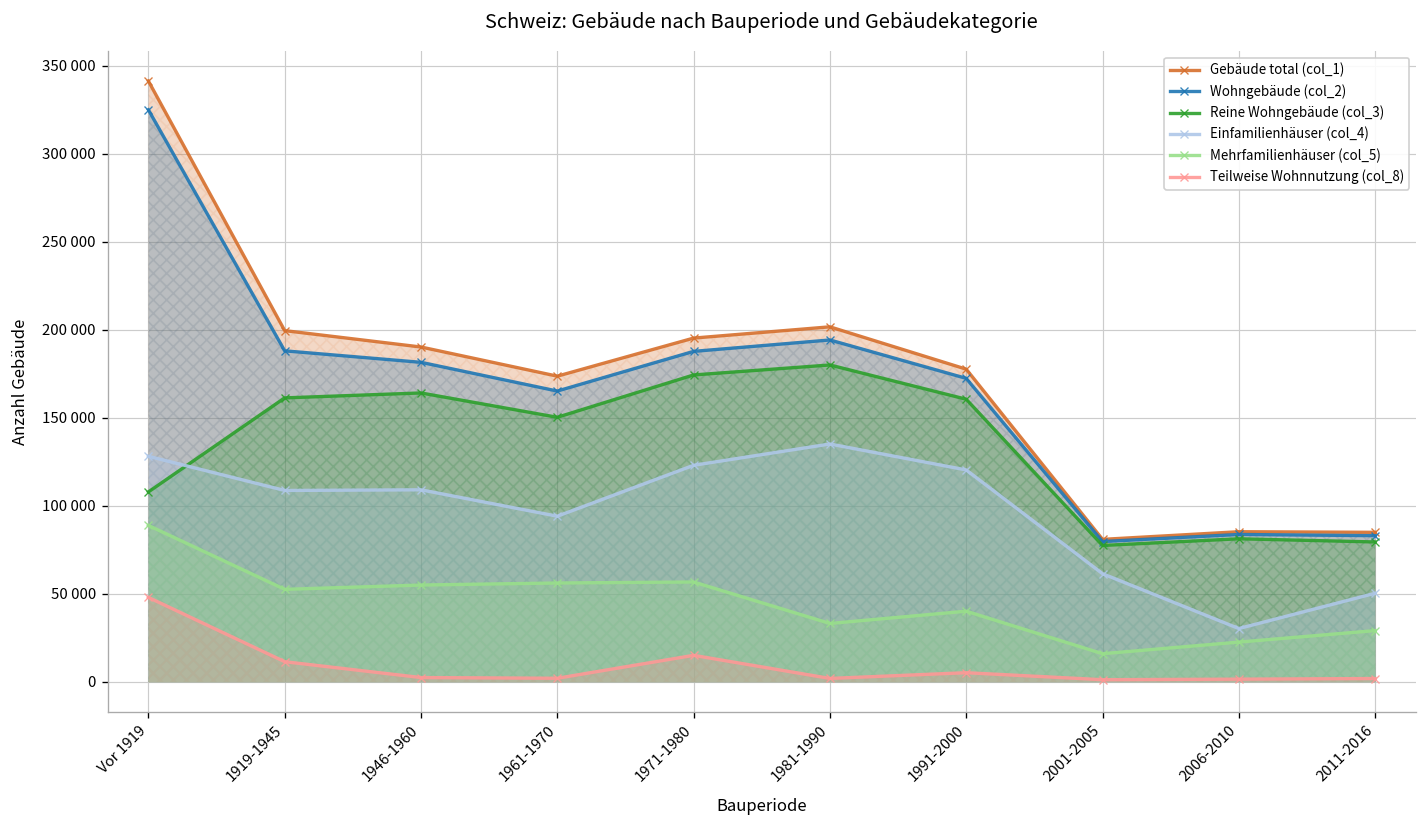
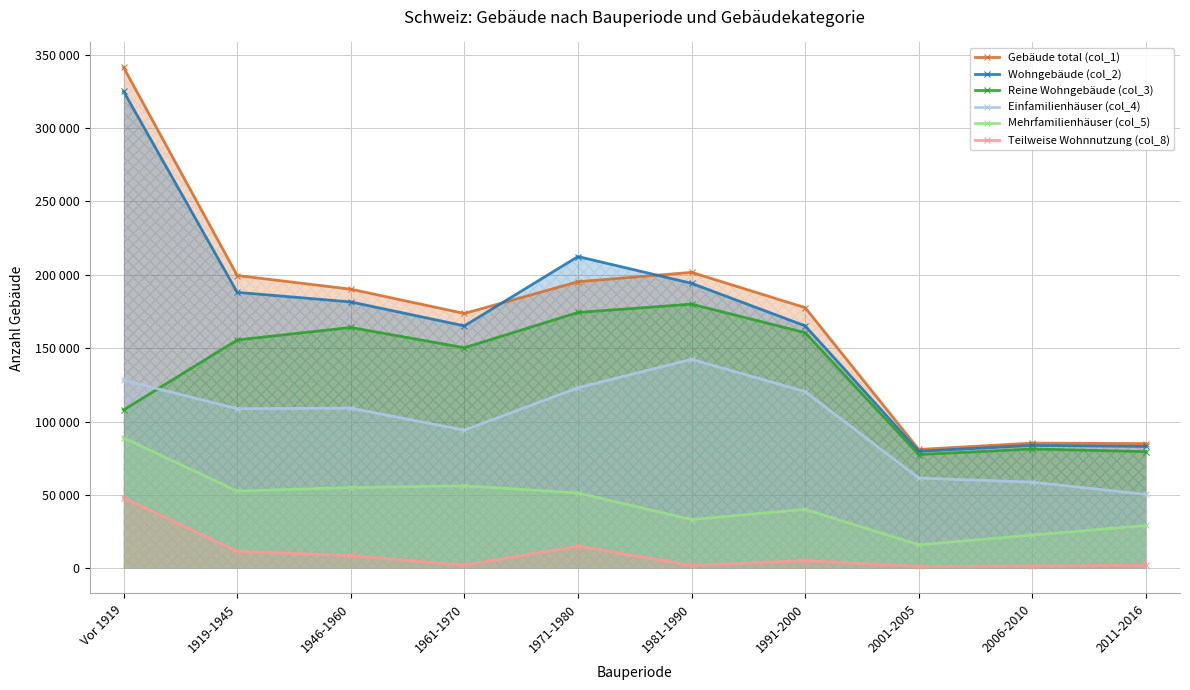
  {
    "Gebäude total (col_1)": {
      "Vor 1919": 341000,
      "1919-1945": 200000,
      "1946-1960": 190000,
      "1961-1970": 174000,
      "1971-1980": 195000,
      "1981-1990": 202000,
      "1991-2000": 178000,
      "2011-2016": 85000
    },
    "Wohngebäude (col_2)": {
      "Vor 1919": 325000,
      "1919-1945": 188000,
      "1946-1960": 182000,
      "1961-1970": 165000,
-     "1971-1980": 188000,
+     "1971-1980": 212000,
      "1981-1990": 194000,
-     "1991-2000": 172000,
+     "1991-2000": 165000,
      "2011-2016": 83000
    },
    "Reine Wohngebäude (col_3)": {
      "Vor 1919": 108000,
-     "1919-1945": 161000,
+     "1919-1945": 156000,
      "1946-1960": 164000,
      "1961-1970": 150000,
      "1971-1980": 174000,
      "1981-1990": 180000,
      "1991-2000": 161000,
      "2001-2005": 77000,
      "2006-2010": 81000,
      "2011-2016": 79000
    },
    "Einfamilienhäuser (col_4)": {
      "Vor 1919": 128000,
      "1919-1945": 109000,
      "1946-1960": 109000,
      "1961-1970": 94000,
      "1971-1980": 123000,
-     "1981-1990": 135000,
+     "1981-1990": 142000,
      "1991-2000": 120000,
      "2001-2005": 61000,
-     "2006-2010": 30000,
+     "2006-2010": 59000,
      "2011-2016": 50000
    },
    "Mehrfamilienhäuser (col_5)": {
      "Vor 1919": 89000,
      "1919-1945": 53000,
      "1946-1960": 55000,
      "1961-1970": 56000,
-     "1971-1980": 57000,
+     "1971-1980": 51000,
      "1981-1990": 33000,
      "1991-2000": 40000,
      "2001-2005": 16000,
      "2006-2010": 23000,
      "2011-2016": 29000
    },
    "Teilweise Wohnnutzung (col_8)": {
      "Vor 1919": 48000,
      "1919-1945": 11000,
-     "1946-1960": 2000,
+     "1946-1960": 9000,
      "1961-1970": 2000,
      "1971-1980": 15000,
      "1981-1990": 2000,
      "1991-2000": 5000,
      "2001-2005": 1000,
      "2006-2010": 2000,
      "2011-2016": 2000
    }
  }
